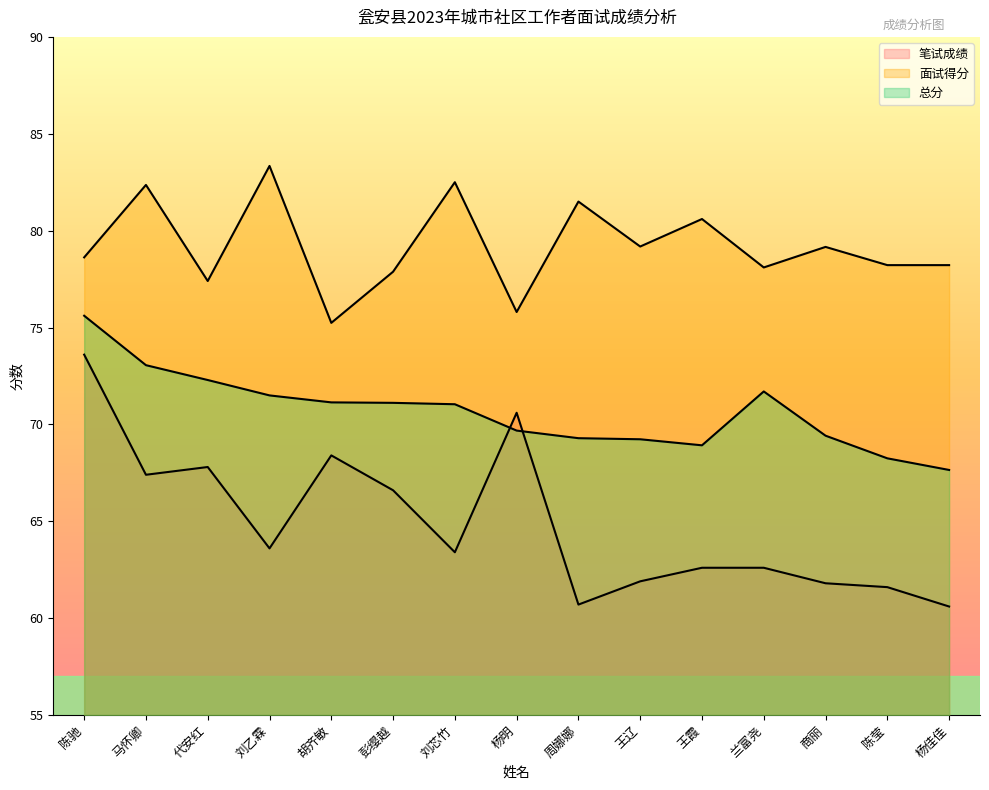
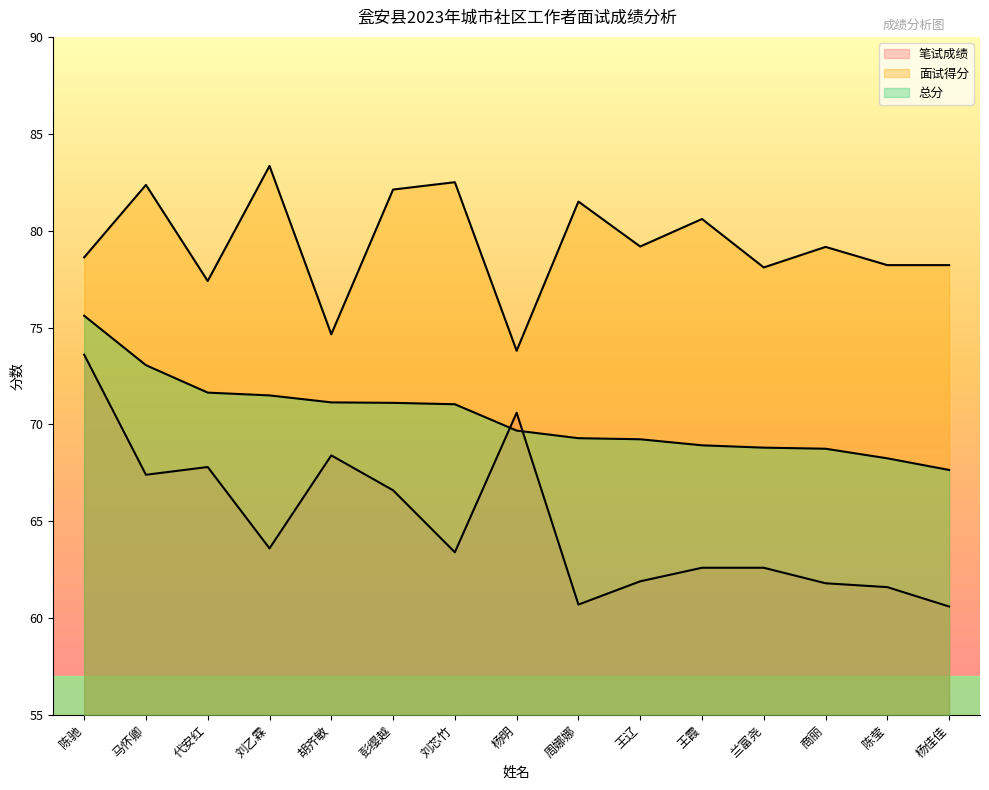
  {
    "笔试成绩": {
      "陈驰": 73.6,
      "马怀卿": 67.4,
      "代安红": 67.8,
      "刘乙霖": 63.6,
      "胡齐敏": 68.4,
      "彭缨越": 66.6,
      "刘芯竹": 63.4,
      "杨明": 70.6,
      "周娜娜": 60.7,
      "王辽": 61.9,
      "王霞": 62.6,
      "兰富尧": 62.6,
      "商丽": 61.8,
      "陈莹": 61.6,
      "杨佳佳": 60.6
    },
    "面试得分": {
      "陈驰": 78.6,
      "马怀卿": 82.4,
      "代安红": 77.4,
      "刘乙霖": 83.3,
-     "胡齐敏": 75.2,
-     "彭缨越": 77.9,
+     "胡齐敏": 74.7,
+     "彭缨越": 82.1,
      "刘芯竹": 82.5,
-     "杨明": 75.8,
+     "杨明": 73.8,
      "周娜娜": 81.5,
      "王辽": 79.2,
      "王霞": 80.6,
      "兰富尧": 78.1,
      "商丽": 79.2,
      "陈莹": 78.2,
      "杨佳佳": 78.2
    },
    "总分": {
      "陈驰": 75.6,
      "马怀卿": 73.1,
-     "代安红": 72.3,
+     "代安红": 71.6,
      "刘乙霖": 71.5,
      "胡齐敏": 71.1,
      "彭缨越": 71.1,
      "刘芯竹": 71.0,
      "杨明": 69.7,
      "周娜娜": 69.3,
      "王辽": 69.2,
      "王霞": 68.9,
-     "兰富尧": 71.7,
-     "商丽": 69.4,
+     "兰富尧": 68.8,
+     "商丽": 68.7,
      "陈莹": 68.2,
      "杨佳佳": 67.6
    }
  }
